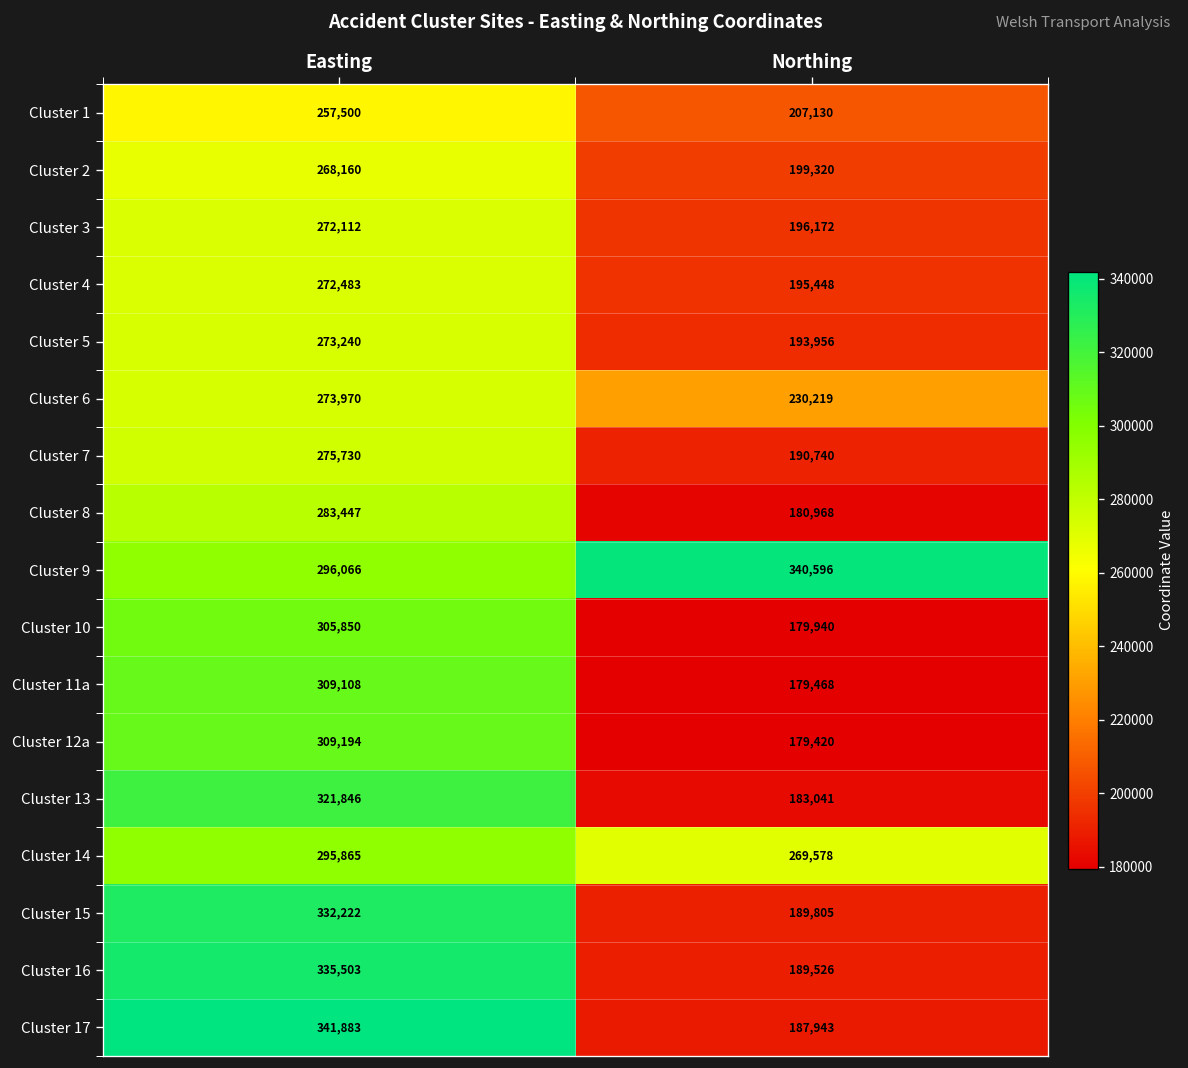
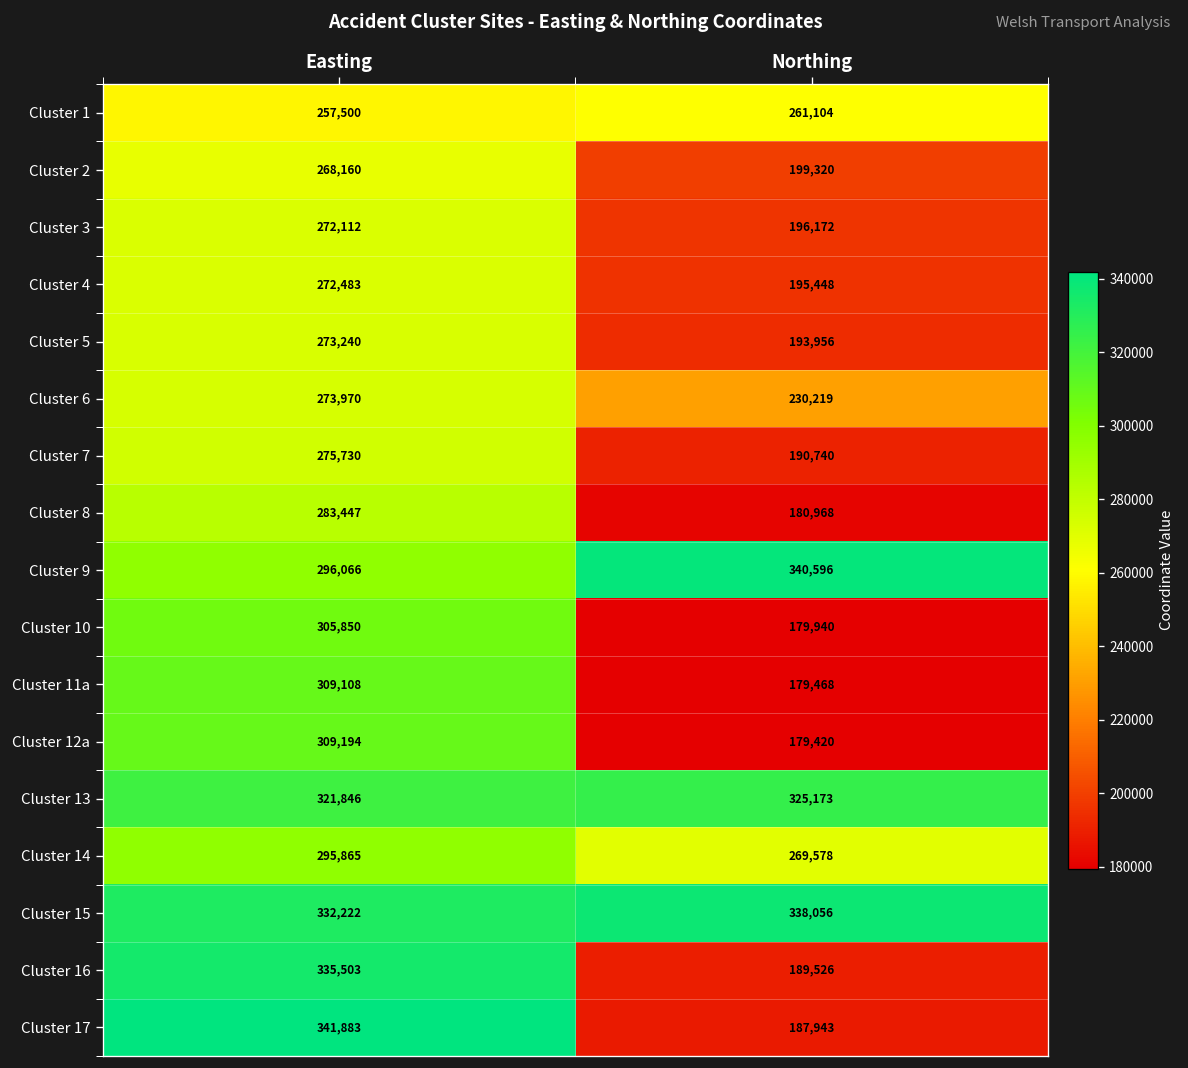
  {
    "Cluster 1": {
      "Easting": "257,500",
-     "Northing": "207,130"
+     "Northing": "261,104"
    },
    "Cluster 2": {
      "Easting": "268,160",
      "Northing": "199,320"
    },
    "Cluster 3": {
      "Easting": "272,112",
      "Northing": "196,172"
    },
    "Cluster 4": {
      "Easting": "272,483",
      "Northing": "195,448"
    },
    "Cluster 5": {
      "Easting": "273,240",
      "Northing": "193,956"
    },
    "Cluster 6": {
      "Easting": "273,970",
      "Northing": "230,219"
    },
    "Cluster 7": {
      "Easting": "275,730",
      "Northing": "190,740"
    },
    "Cluster 8": {
      "Easting": "283,447",
      "Northing": "180,968"
    },
    "Cluster 9": {
      "Easting": "296,066",
      "Northing": "340,596"
    },
    "Cluster 10": {
      "Easting": "305,850",
      "Northing": "179,940"
    },
    "Cluster 11a": {
      "Easting": "309,108",
      "Northing": "179,468"
    },
    "Cluster 12a": {
      "Easting": "309,194",
      "Northing": "179,420"
    },
    "Cluster 13": {
      "Easting": "321,846",
-     "Northing": "183,041"
+     "Northing": "325,173"
    },
    "Cluster 14": {
      "Easting": "295,865",
      "Northing": "269,578"
    },
    "Cluster 15": {
      "Easting": "332,222",
-     "Northing": "189,805"
+     "Northing": "338,056"
    },
    "Cluster 16": {
      "Easting": "335,503",
      "Northing": "189,526"
    },
    "Cluster 17": {
      "Easting": "341,883",
      "Northing": "187,943"
    }
  }
